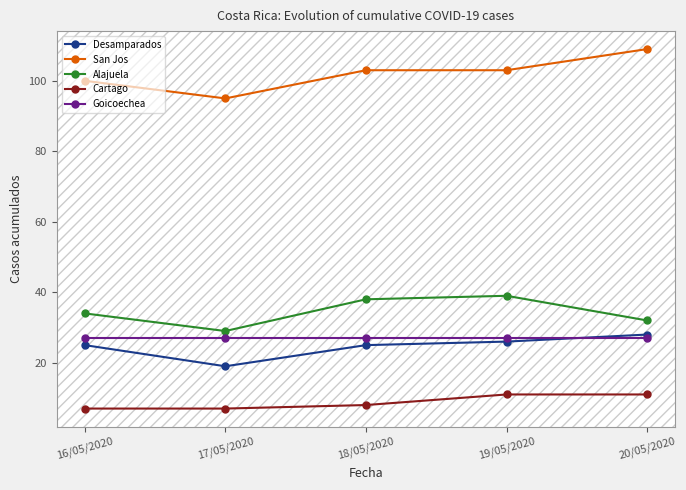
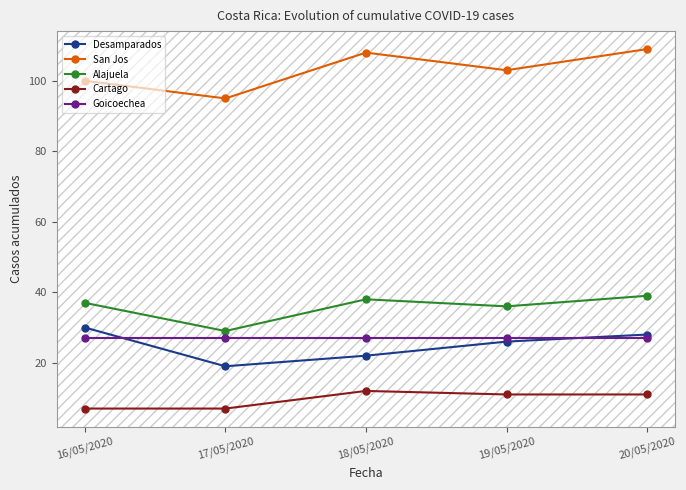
  {
    "Desamparados": {
-     "16/05/2020": 25,
+     "16/05/2020": 30,
      "17/05/2020": 19,
-     "18/05/2020": 25,
+     "18/05/2020": 22,
      "19/05/2020": 26,
      "20/05/2020": 28
    },
    "San Jos": {
      "17/05/2020": 95,
-     "18/05/2020": 103,
+     "18/05/2020": 108,
      "19/05/2020": 103,
      "20/05/2020": 109
    },
    "Alajuela": {
-     "16/05/2020": 34,
+     "16/05/2020": 37,
      "17/05/2020": 29,
      "18/05/2020": 38,
-     "19/05/2020": 39,
-     "20/05/2020": 32
+     "19/05/2020": 36,
+     "20/05/2020": 39
    },
    "Cartago": {
      "16/05/2020": 7,
      "17/05/2020": 7,
-     "18/05/2020": 8,
+     "18/05/2020": 12,
      "19/05/2020": 11,
      "20/05/2020": 11
    },
    "Goicoechea": {
      "16/05/2020": 27,
      "17/05/2020": 27,
      "18/05/2020": 27,
      "19/05/2020": 27,
      "20/05/2020": 27
    }
  }
